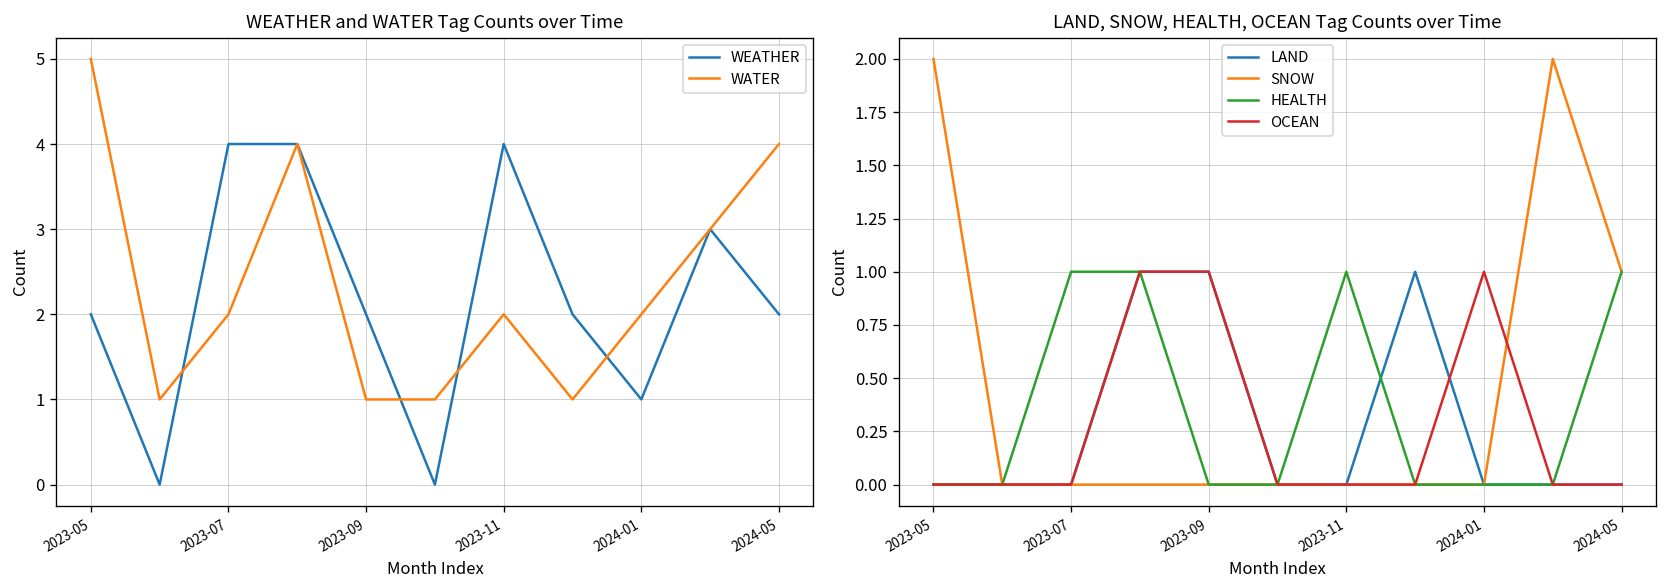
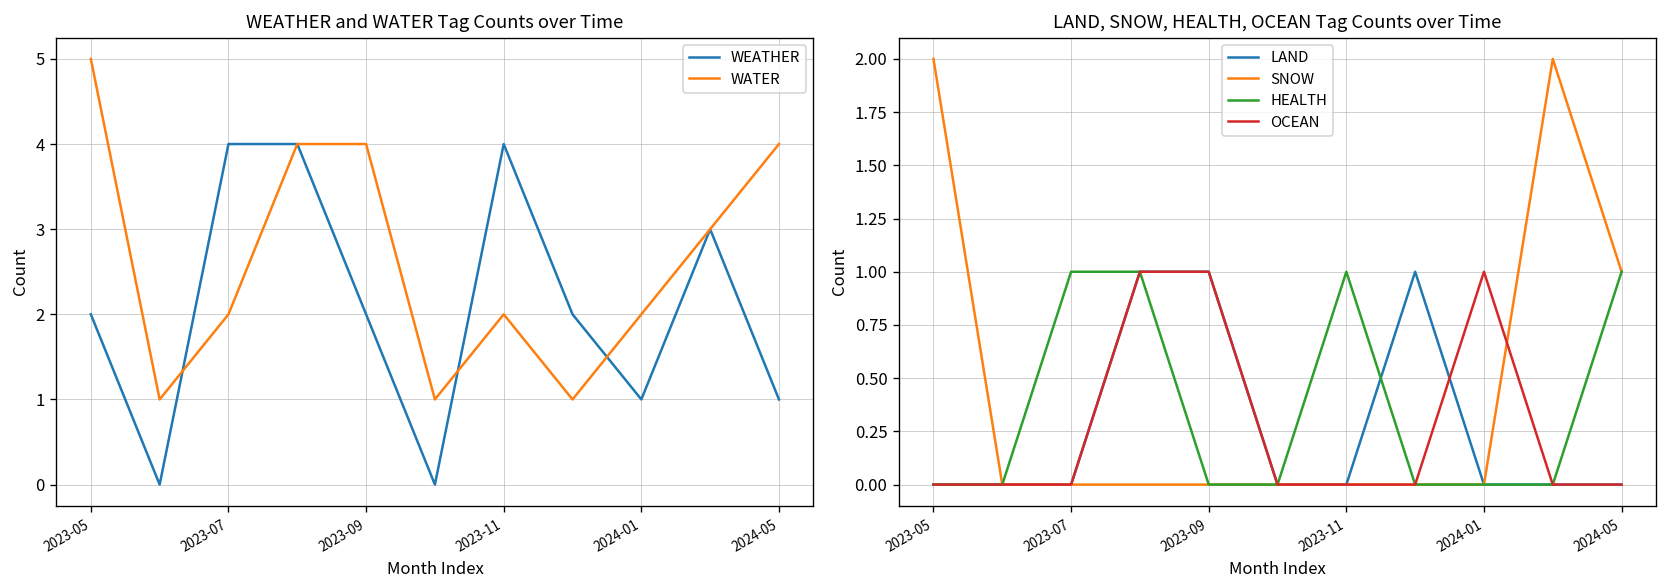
  {
    "WEATHER and WATER Tag Counts over Time": {
      "WEATHER": {
        "2023-05": 2,
        "2023-07": 4,
        "2023-09": 2,
        "2023-11": 4,
        "2024-01": 1,
-       "2024-05": 2
+       "2024-05": 1
      },
      "WATER": {
        "2023-05": 5,
        "2023-07": 2,
-       "2023-09": 1,
+       "2023-09": 4,
        "2023-11": 2,
        "2024-01": 2,
        "2024-05": 4
      }
    },
    "LAND, SNOW, HEALTH, OCEAN Tag Counts over Time": {
      "SNOW": {
        "2023-05": 2.00
      },
      "HEALTH": {
        "2023-07": 1.00,
        "2023-11": 1.00
      },
      "OCEAN": {
        "2024-01": 1.00
      }
    }
  }
